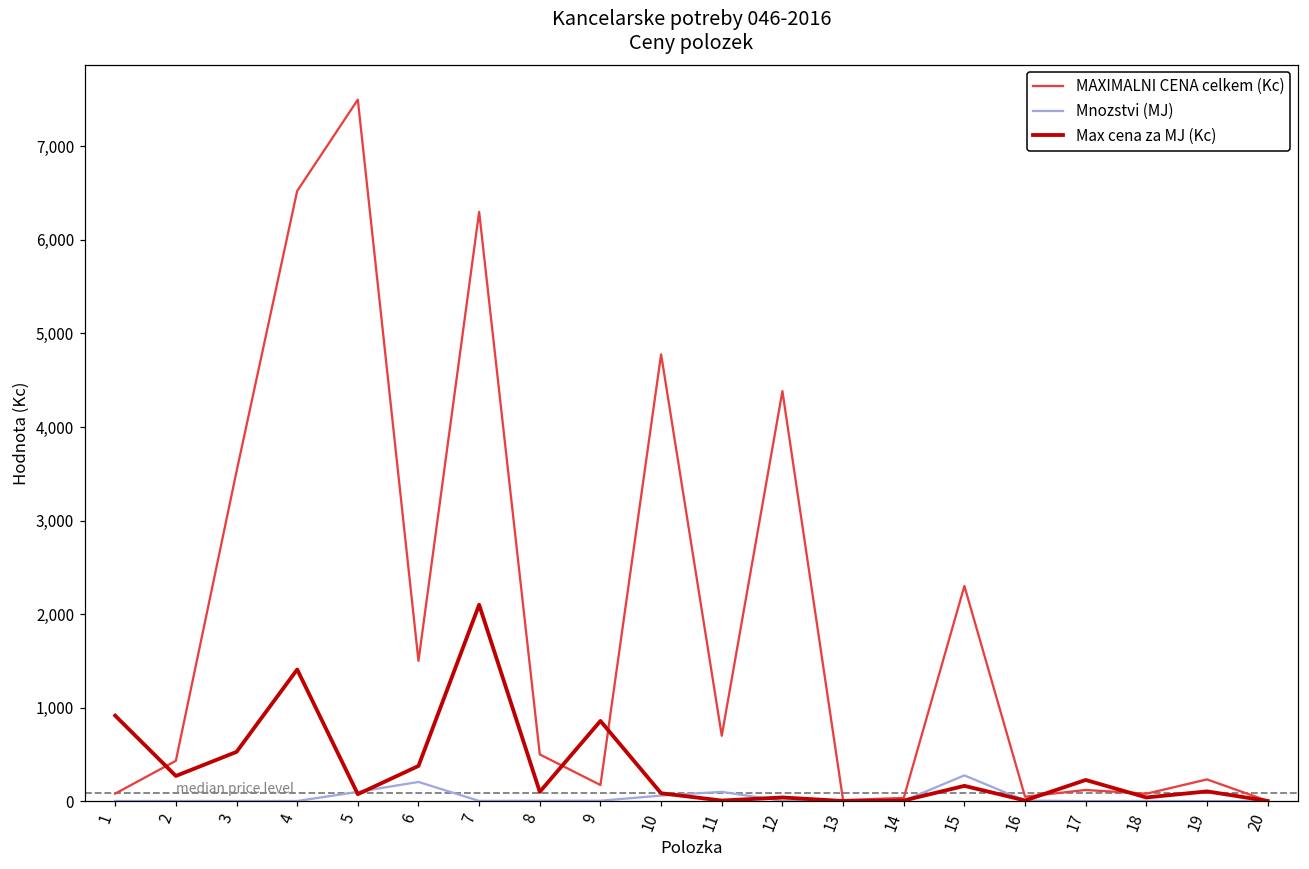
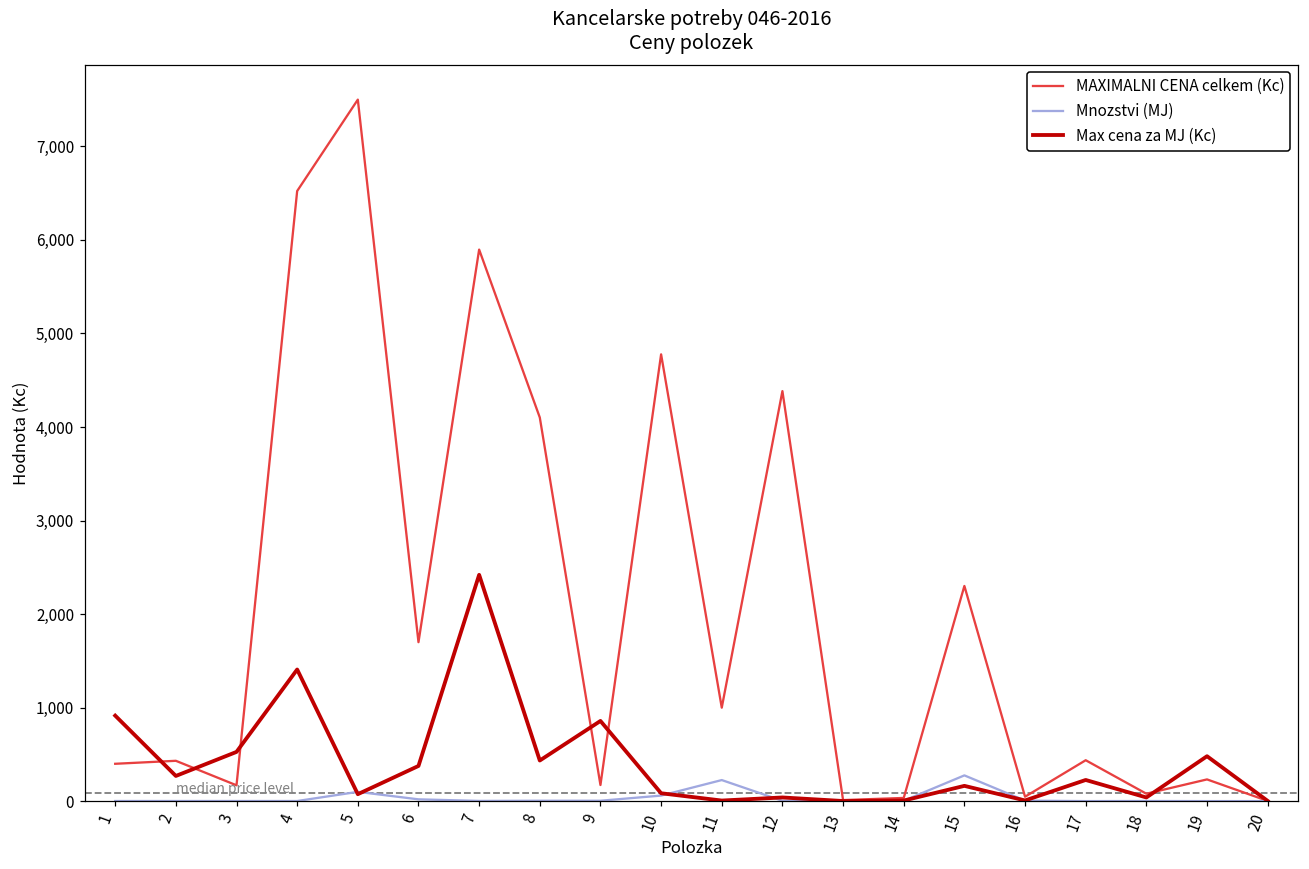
  {
    "MAXIMALNI CENA celkem (Kc)": {
-     "1": "100",
+     "1": "400",
      "2": "400",
-     "3": "3,500",
+     "3": "200",
      "4": "6,500",
      "5": "7,500",
-     "6": "1,500",
-     "7": "6,300",
-     "8": "500",
+     "6": "1,700",
+     "7": "5,900",
+     "8": "4,100",
      "9": "200",
      "10": "4,800",
-     "11": "700",
+     "11": "1,000",
      "12": "4,400",
      "15": "2,300",
      "16": "0",
-     "17": "100",
+     "17": "400",
      "18": "100",
      "19": "200"
    },
    "Mnozstvi (MJ)": {
      "1": "0",
      "2": "0",
      "3": "0",
      "4": "0",
-     "6": "200",
+     "6": "0",
      "7": "0",
      "8": "0",
      "9": "0",
-     "11": "100",
+     "11": "200",
      "12": "0",
      "15": "300",
      "17": "0",
      "18": "0",
      "19": "0"
    },
    "Max cena za MJ (Kc)": {
      "1": "900",
      "2": "300",
      "3": "500",
      "4": "1,400",
      "6": "400",
-     "7": "2,100",
-     "8": "100",
+     "7": "2,400",
+     "8": "400",
      "9": "900",
      "11": "0",
      "12": "0",
      "15": "200",
      "17": "200",
      "18": "0",
-     "19": "100"
+     "19": "500"
    }
  }
